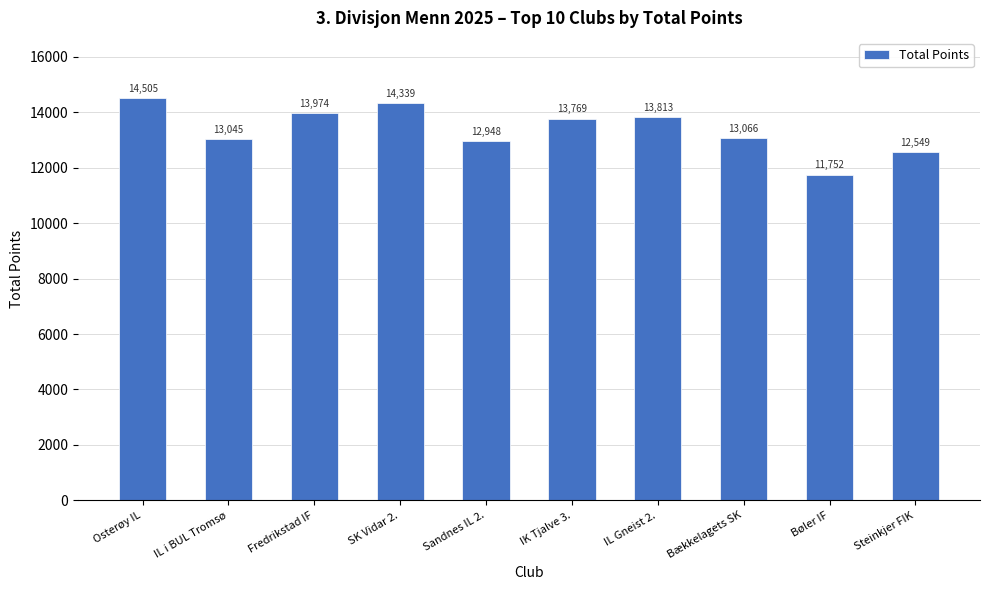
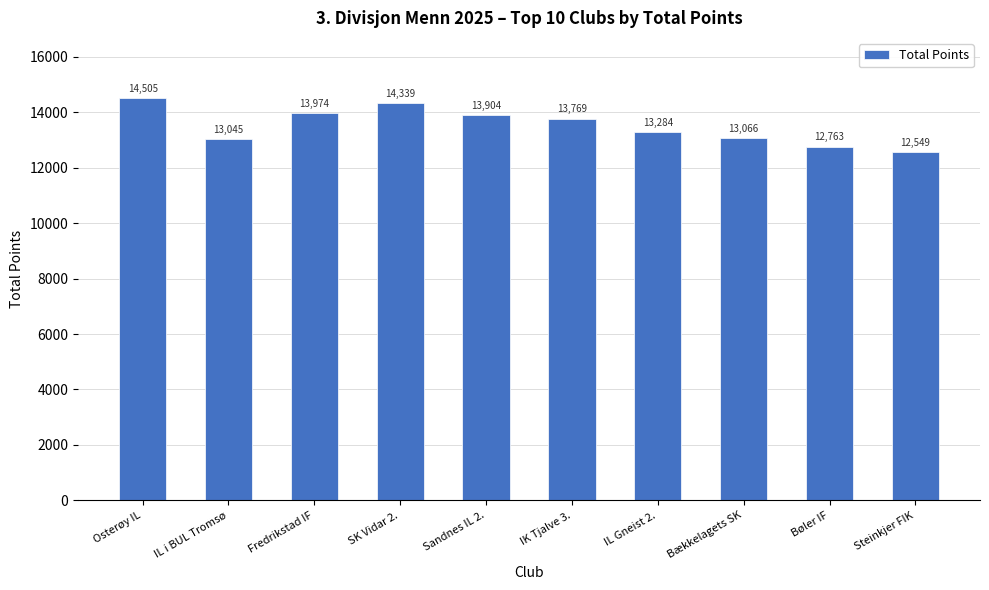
  {
    "Osterøy IL": "14,505",
    "IL i BUL Tromsø": "13,045",
    "Fredrikstad IF": "13,974",
    "SK Vidar 2.": "14,339",
-   "Sandnes IL 2.": "12,948",
+   "Sandnes IL 2.": "13,904",
    "IK Tjalve 3.": "13,769",
-   "IL Gneist 2.": "13,813",
+   "IL Gneist 2.": "13,284",
    "Bækkelagets SK": "13,066",
-   "Bøler IF": "11,752",
+   "Bøler IF": "12,763",
    "Steinkjer FIK": "12,549"
  }
